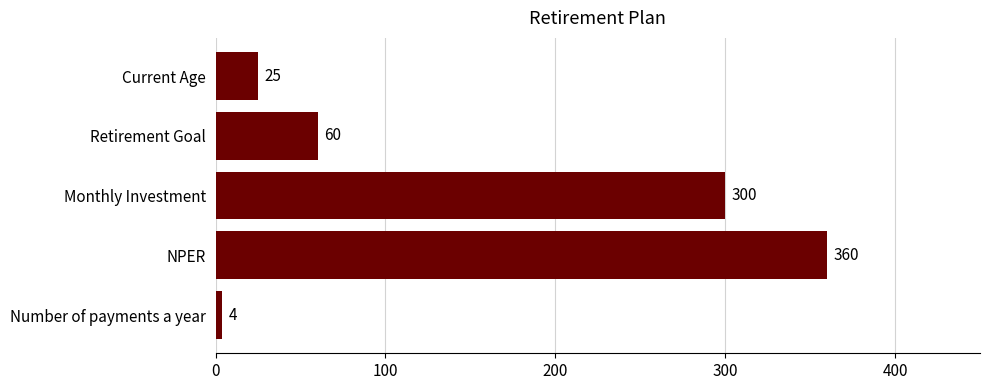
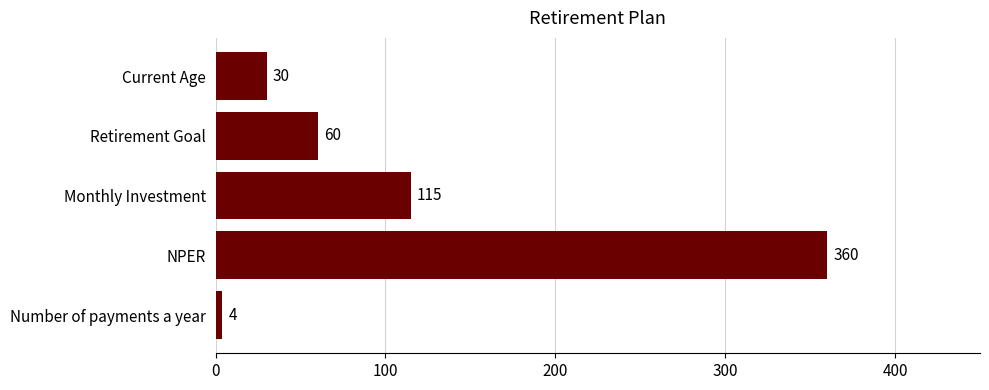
  {
-   "Current Age": 25,
+   "Current Age": 30,
    "Retirement Goal": 60,
-   "Monthly Investment": 300,
+   "Monthly Investment": 115,
    "NPER": 360,
    "Number of payments a year": 4
  }
